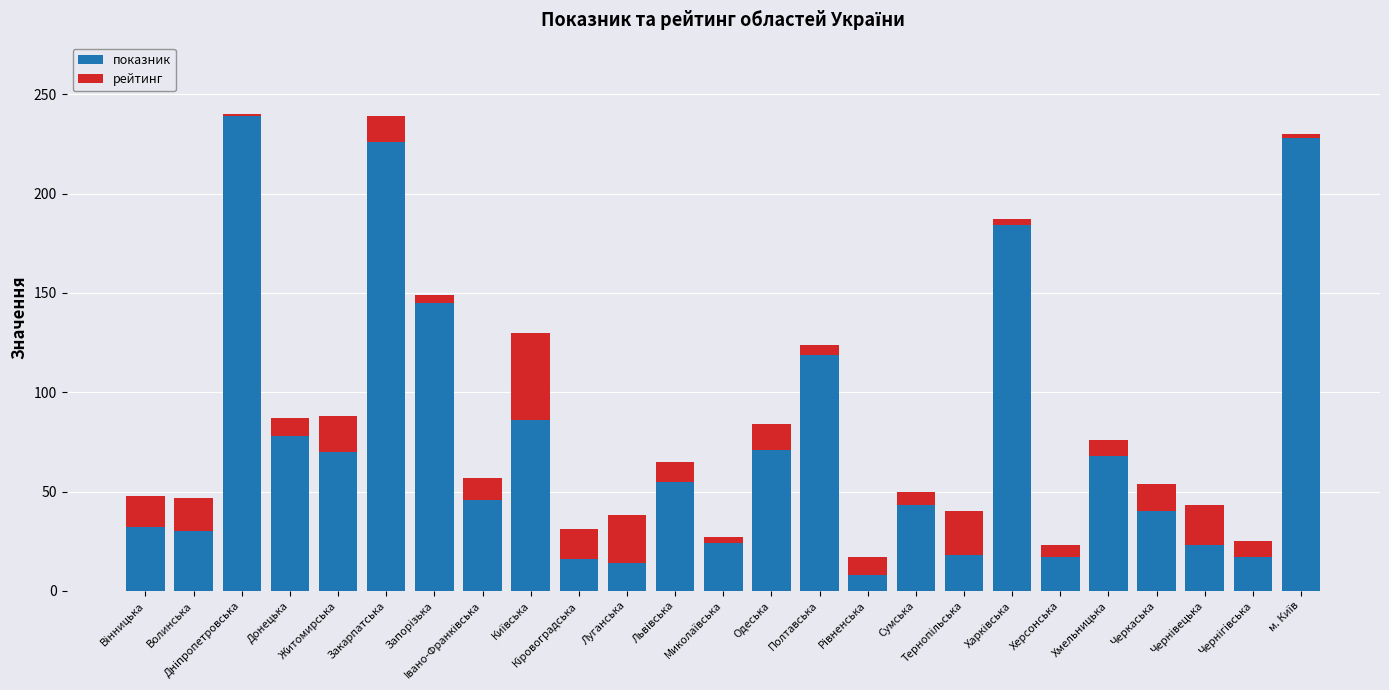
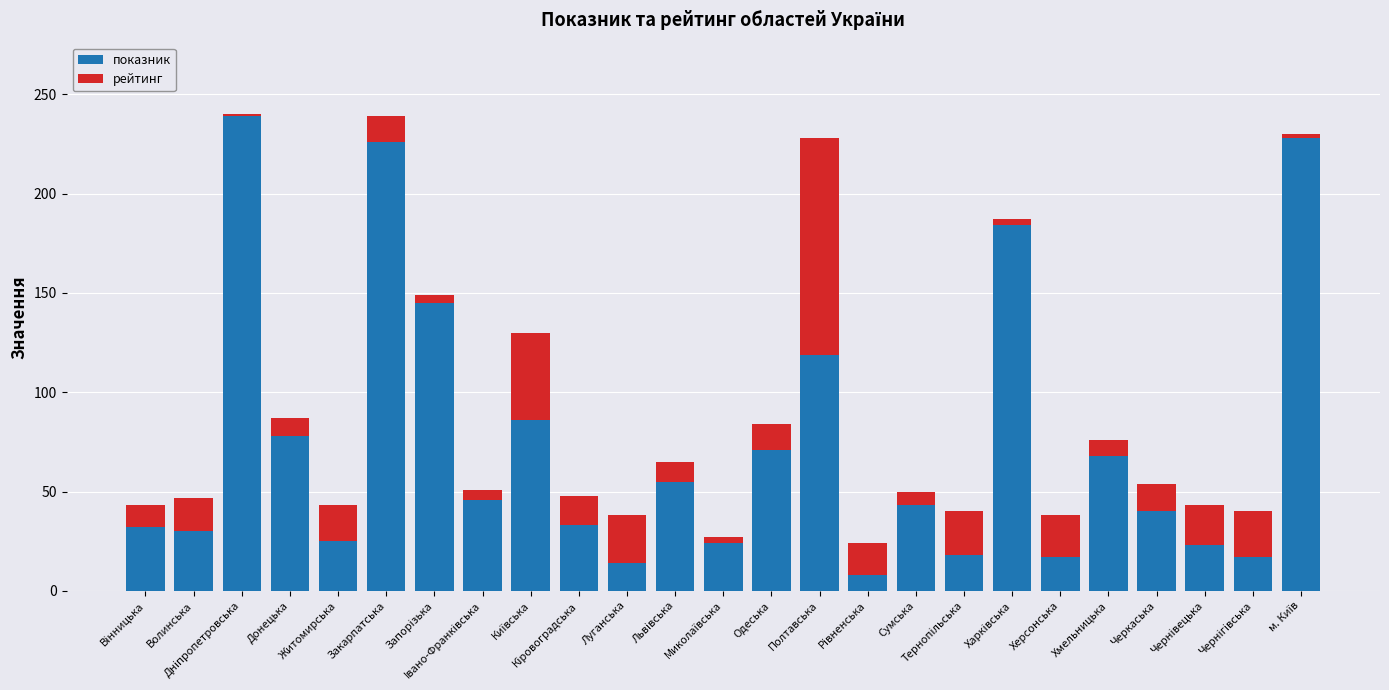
  {
    "показник": {
      "Вінницька": 32,
      "Волинська": 30,
      "Дніпропетровська": 239,
      "Донецька": 78,
-     "Житомирська": 70,
+     "Житомирська": 25,
      "Закарпатська": 226,
      "Запорізька": 145,
      "Івано-Франківська": 46,
      "Київська": 86,
-     "Кіровоградська": 16,
+     "Кіровоградська": 33,
      "Луганська": 14,
      "Львівська": 55,
      "Миколаївська": 24,
      "Одеська": 71,
      "Полтавська": 119,
      "Рівненська": 8,
      "Сумська": 43,
      "Тернопільська": 18,
      "Харківська": 184,
      "Херсонська": 17,
      "Хмельницька": 68,
      "Черкаська": 40,
      "Чернівецька": 23,
      "Чернігівська": 17,
      "м. Київ": 228
    },
    "рейтинг": {
-     "Вінницька": 16,
+     "Вінницька": 11,
      "Волинська": 17,
      "Донецька": 9,
      "Житомирська": 18,
      "Закарпатська": 13,
      "Запорізька": 4,
-     "Івано-Франківська": 11,
+     "Івано-Франківська": 5,
      "Київська": 44,
      "Кіровоградська": 15,
      "Луганська": 24,
      "Львівська": 10,
      "Миколаївська": 3,
      "Одеська": 13,
-     "Полтавська": 5,
-     "Рівненська": 9,
+     "Полтавська": 109,
+     "Рівненська": 16,
      "Сумська": 7,
      "Тернопільська": 22,
      "Харківська": 3,
-     "Херсонська": 6,
+     "Херсонська": 21,
      "Хмельницька": 8,
      "Черкаська": 14,
      "Чернівецька": 20,
-     "Чернігівська": 8,
+     "Чернігівська": 23,
      "м. Київ": 2
    }
  }
